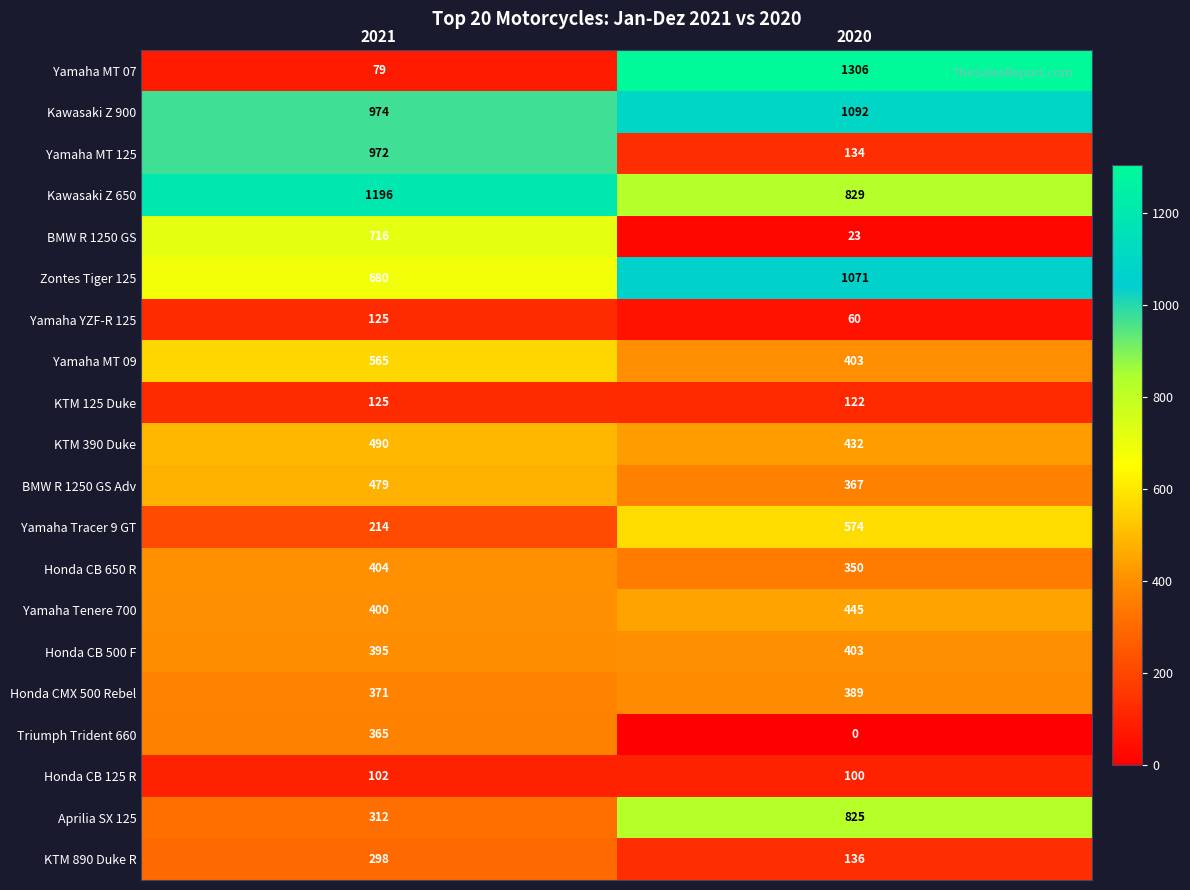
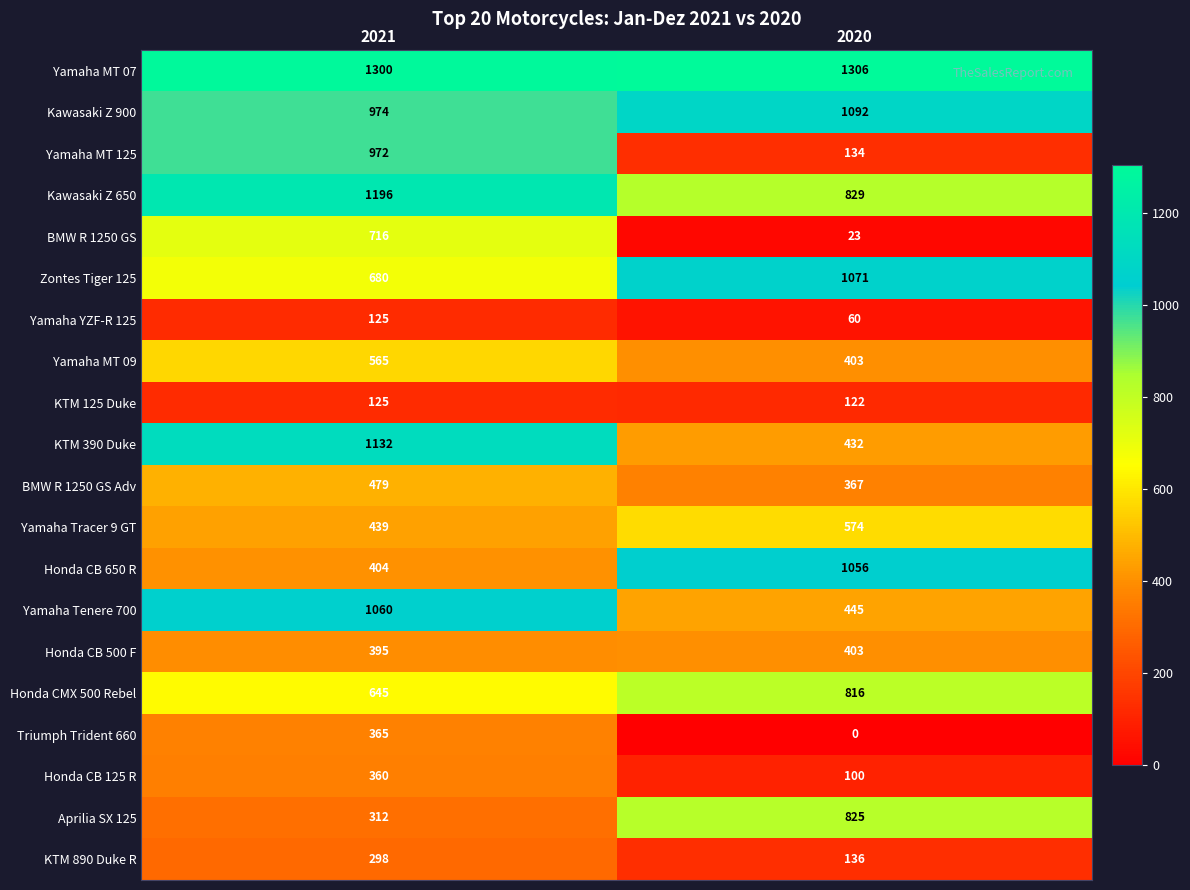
  {
    "Yamaha MT 07": {
-     "2021": 79
+     "2021": 1300
    },
    "Kawasaki Z 900": {
      "2021": 974,
      "2020": 1092
    },
    "Yamaha MT 125": {
      "2021": 972,
      "2020": 134
    },
    "Kawasaki Z 650": {
      "2021": 1196,
      "2020": 829
    },
    "BMW R 1250 GS": {
      "2021": 716,
      "2020": 23
    },
    "Zontes Tiger 125": {
      "2021": 680,
      "2020": 1071
    },
    "Yamaha YZF-R 125": {
      "2021": 125,
      "2020": 60
    },
    "Yamaha MT 09": {
      "2021": 565,
      "2020": 403
    },
    "KTM 125 Duke": {
      "2021": 125,
      "2020": 122
    },
    "KTM 390 Duke": {
-     "2021": 490,
+     "2021": 1132,
      "2020": 432
    },
    "BMW R 1250 GS Adv": {
      "2021": 479,
      "2020": 367
    },
    "Yamaha Tracer 9 GT": {
-     "2021": 214,
+     "2021": 439,
      "2020": 574
    },
    "Honda CB 650 R": {
      "2021": 404,
-     "2020": 350
+     "2020": 1056
    },
    "Yamaha Tenere 700": {
-     "2021": 400,
+     "2021": 1060,
      "2020": 445
    },
    "Honda CB 500 F": {
      "2021": 395,
      "2020": 403
    },
    "Honda CMX 500 Rebel": {
-     "2021": 371,
-     "2020": 389
+     "2021": 645,
+     "2020": 816
    },
    "Triumph Trident 660": {
      "2021": 365,
      "2020": 0
    },
    "Honda CB 125 R": {
-     "2021": 102,
+     "2021": 360,
      "2020": 100
    },
    "Aprilia SX 125": {
      "2021": 312,
      "2020": 825
    },
    "KTM 890 Duke R": {
      "2021": 298,
      "2020": 136
    }
  }
